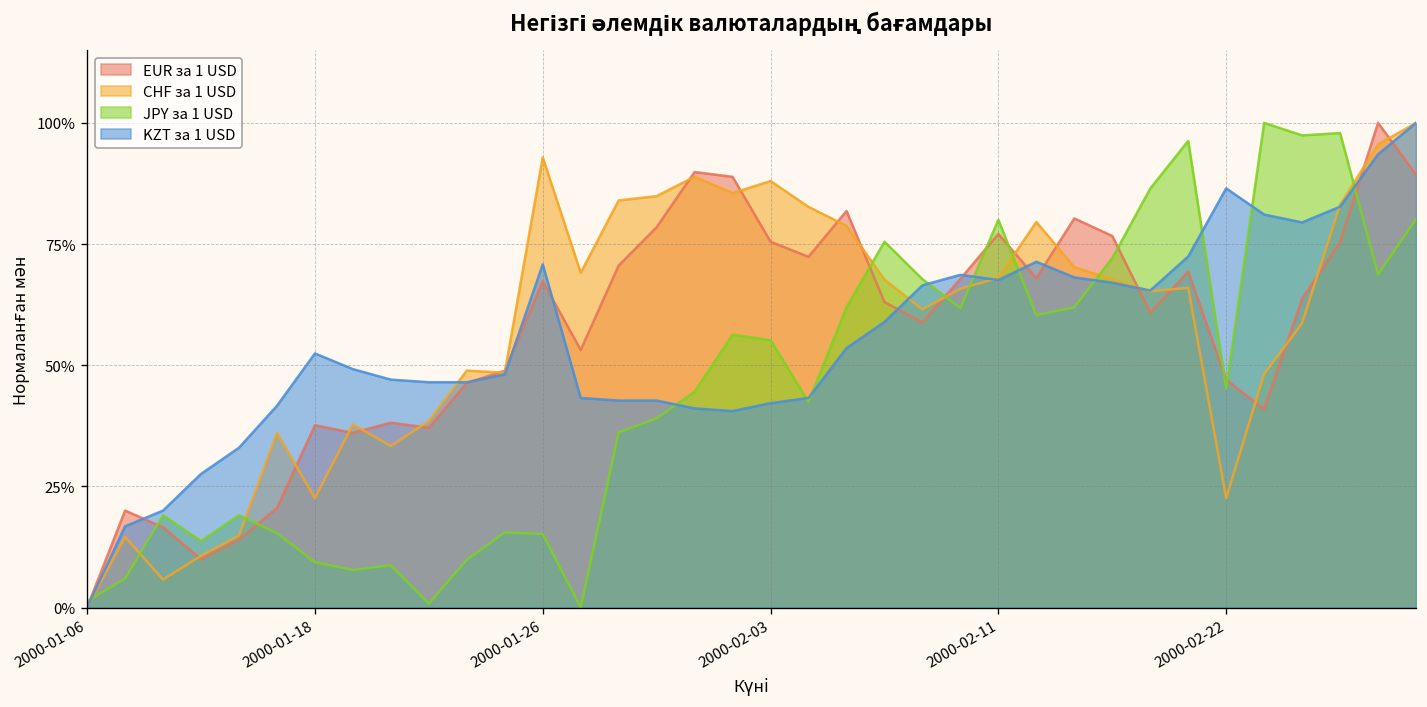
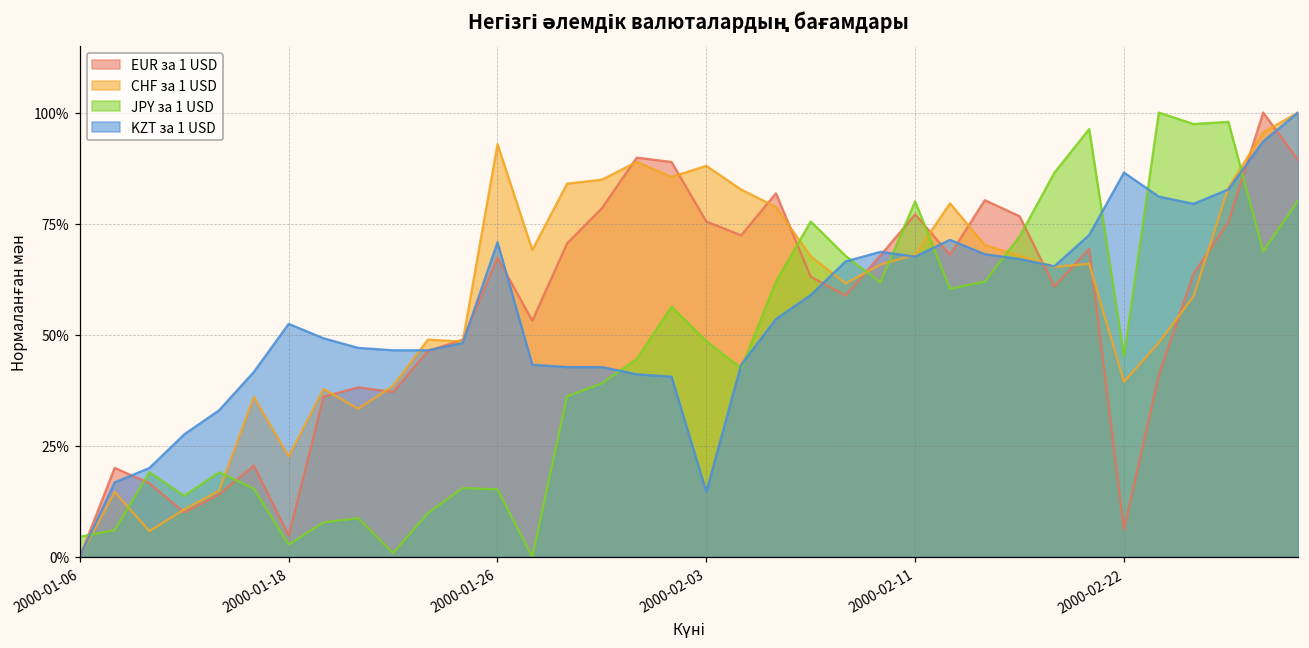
  {
    "EUR за 1 USD": {
-     "2000-01-18": "38%",
+     "2000-01-18": "5%",
      "2000-01-26": "67%",
      "2000-02-03": "75%",
      "2000-02-11": "77%",
-     "2000-02-22": "47%"
+     "2000-02-22": "6%"
    },
    "CHF за 1 USD": {
      "2000-01-18": "23%",
      "2000-01-26": "93%",
      "2000-02-03": "88%",
-     "2000-02-22": "23%"
+     "2000-02-22": "39%"
    },
    "JPY за 1 USD": {
-     "2000-01-06": "1%",
-     "2000-01-18": "9%",
+     "2000-01-06": "5%",
+     "2000-01-18": "3%",
      "2000-01-26": "15%",
-     "2000-02-03": "55%",
+     "2000-02-03": "49%",
      "2000-02-11": "80%",
      "2000-02-22": "45%"
    },
    "KZT за 1 USD": {
      "2000-01-18": "52%",
      "2000-01-26": "71%",
-     "2000-02-03": "42%",
+     "2000-02-03": "15%",
      "2000-02-22": "86%"
    }
  }
